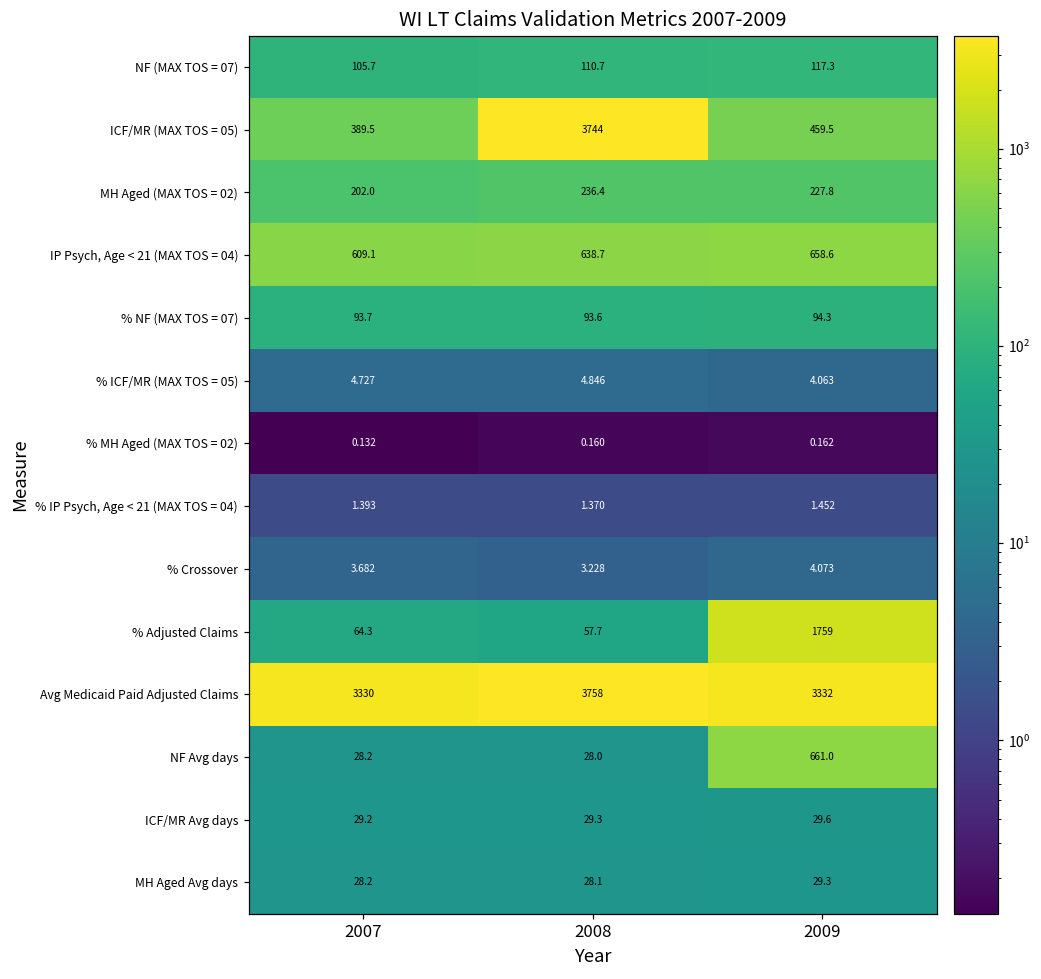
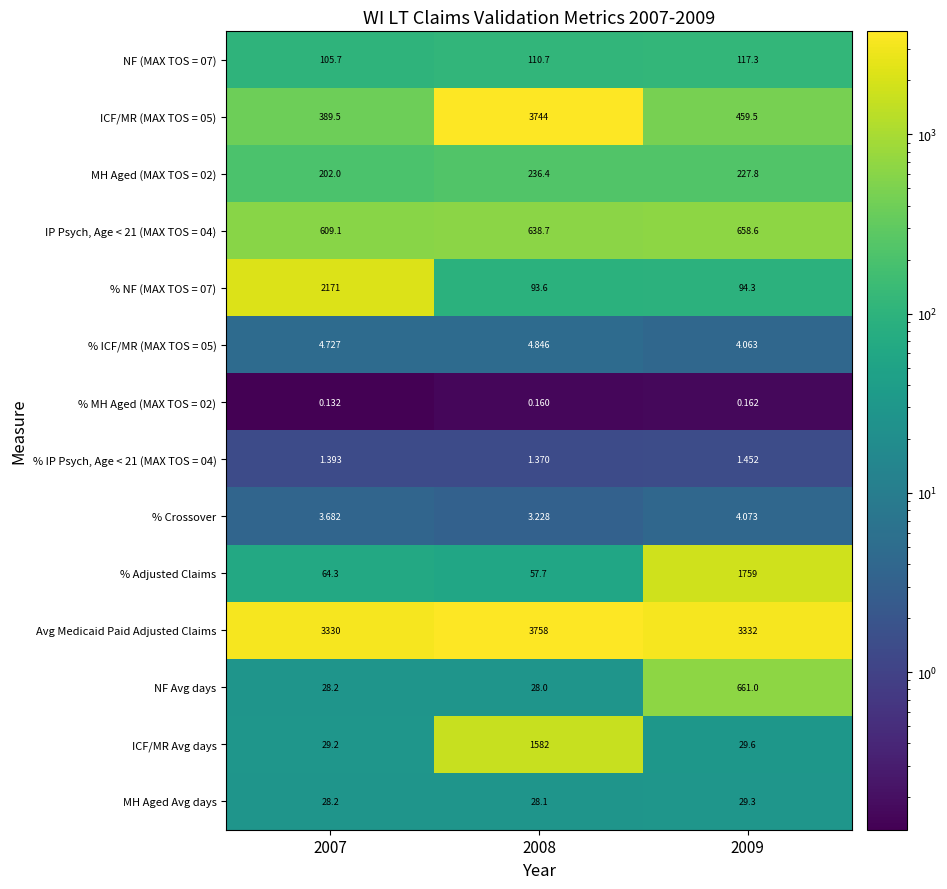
  {
    "NF (MAX TOS = 07)": {
      "2007": 105.7,
      "2008": 110.7,
      "2009": 117.3
    },
    "ICF/MR (MAX TOS = 05)": {
      "2007": 389.5,
      "2008": 3744,
      "2009": 459.5
    },
    "MH Aged (MAX TOS = 02)": {
      "2007": 202.0,
      "2008": 236.4,
      "2009": 227.8
    },
    "IP Psych, Age < 21 (MAX TOS = 04)": {
      "2007": 609.1,
      "2008": 638.7,
      "2009": 658.6
    },
    "% NF (MAX TOS = 07)": {
-     "2007": 93.7,
+     "2007": 2171,
      "2008": 93.6,
      "2009": 94.3
    },
    "% ICF/MR (MAX TOS = 05)": {
      "2007": 4.727,
      "2008": 4.846,
      "2009": 4.063
    },
    "% MH Aged (MAX TOS = 02)": {
      "2007": 0.132,
      "2008": 0.160,
      "2009": 0.162
    },
    "% IP Psych, Age < 21 (MAX TOS = 04)": {
      "2007": 1.393,
      "2008": 1.370,
      "2009": 1.452
    },
    "% Crossover": {
      "2007": 3.682,
      "2008": 3.228,
      "2009": 4.073
    },
    "% Adjusted Claims": {
      "2007": 64.3,
      "2008": 57.7,
      "2009": 1759
    },
    "Avg Medicaid Paid Adjusted Claims": {
      "2007": 3330,
      "2008": 3758,
      "2009": 3332
    },
    "NF Avg days": {
      "2007": 28.2,
      "2008": 28.0,
      "2009": 661.0
    },
    "ICF/MR Avg days": {
      "2007": 29.2,
-     "2008": 29.3,
+     "2008": 1582,
      "2009": 29.6
    },
    "MH Aged Avg days": {
      "2007": 28.2,
      "2008": 28.1,
      "2009": 29.3
    }
  }
